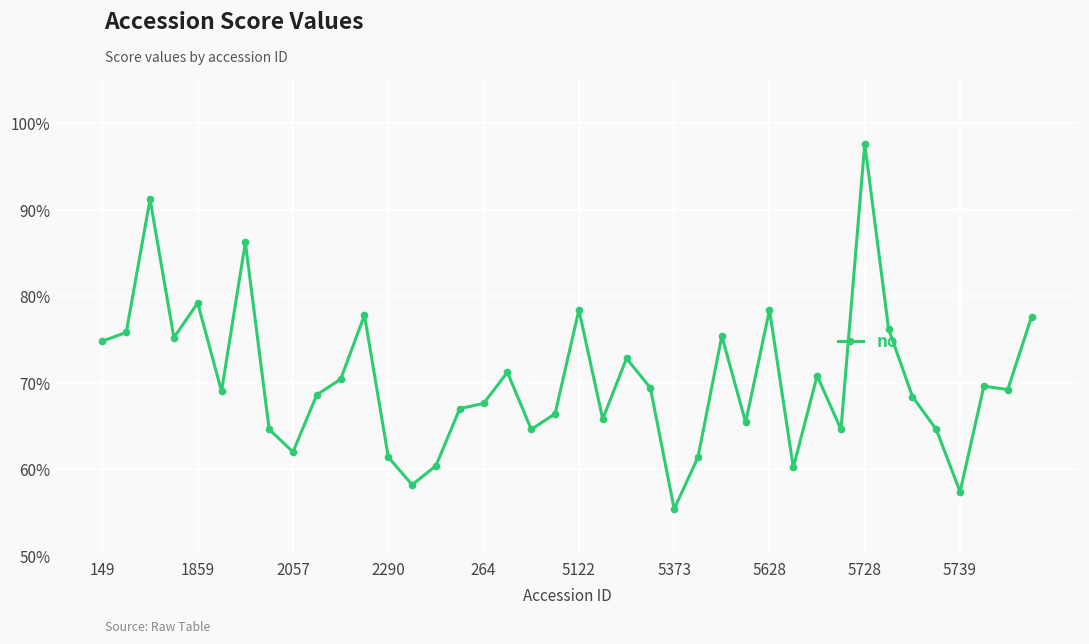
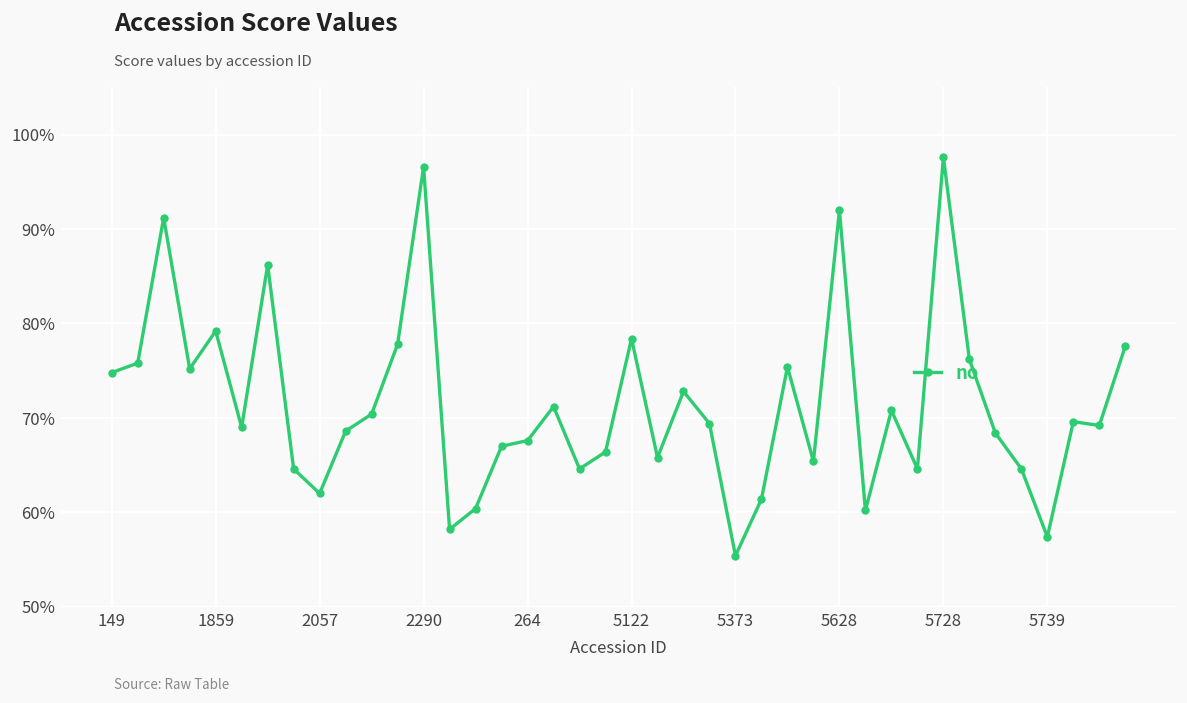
  {
    "149": "75%",
    "1859": "79%",
    "2057": "62%",
-   "2290": "61%",
+   "2290": "97%",
    "264": "68%",
    "5122": "78%",
    "5373": "55%",
-   "5628": "78%",
+   "5628": "92%",
    "5728": "98%",
    "5739": "57%"
  }
